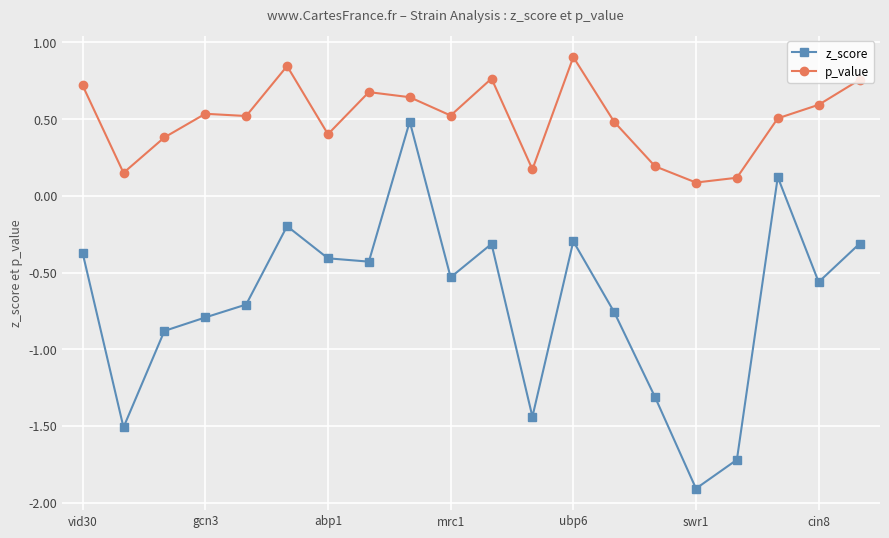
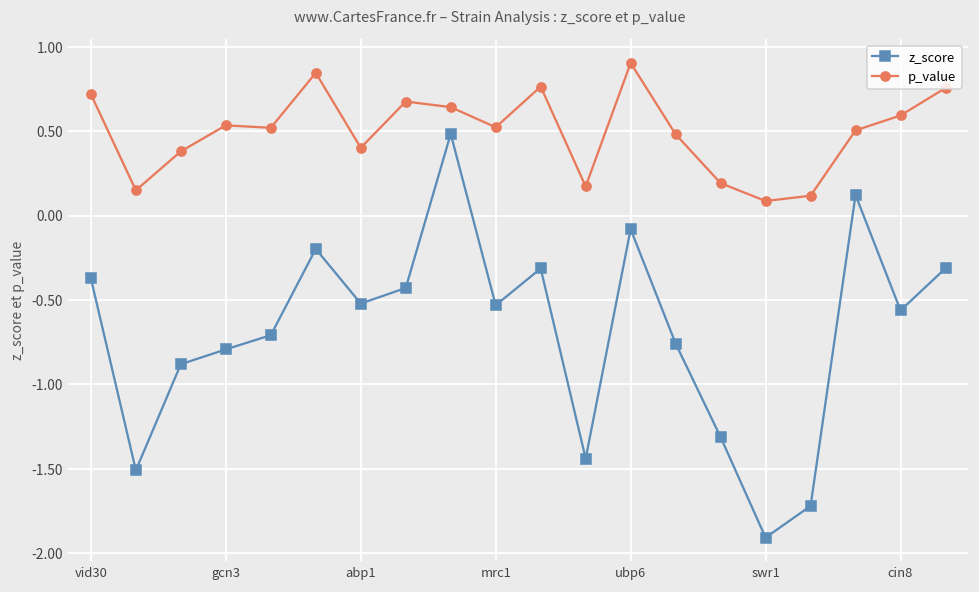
  {
    "z_score": {
      "vid30": -0.37,
      "gcn3": -0.79,
-     "abp1": -0.41,
+     "abp1": -0.52,
      "mrc1": -0.53,
-     "ubp6": -0.30,
+     "ubp6": -0.08,
      "swr1": -1.91,
      "cin8": -0.56
    },
    "p_value": {
      "vid30": 0.72,
      "gcn3": 0.54,
      "abp1": 0.40,
      "mrc1": 0.52,
      "ubp6": 0.90,
      "swr1": 0.09,
      "cin8": 0.59
    }
  }
